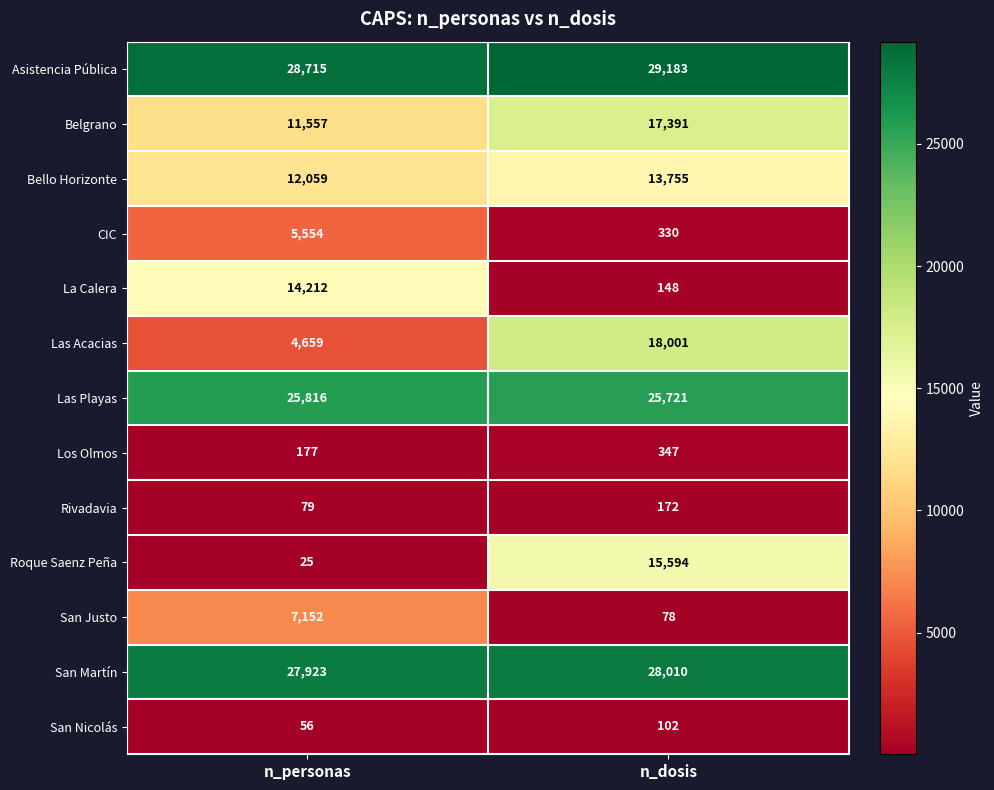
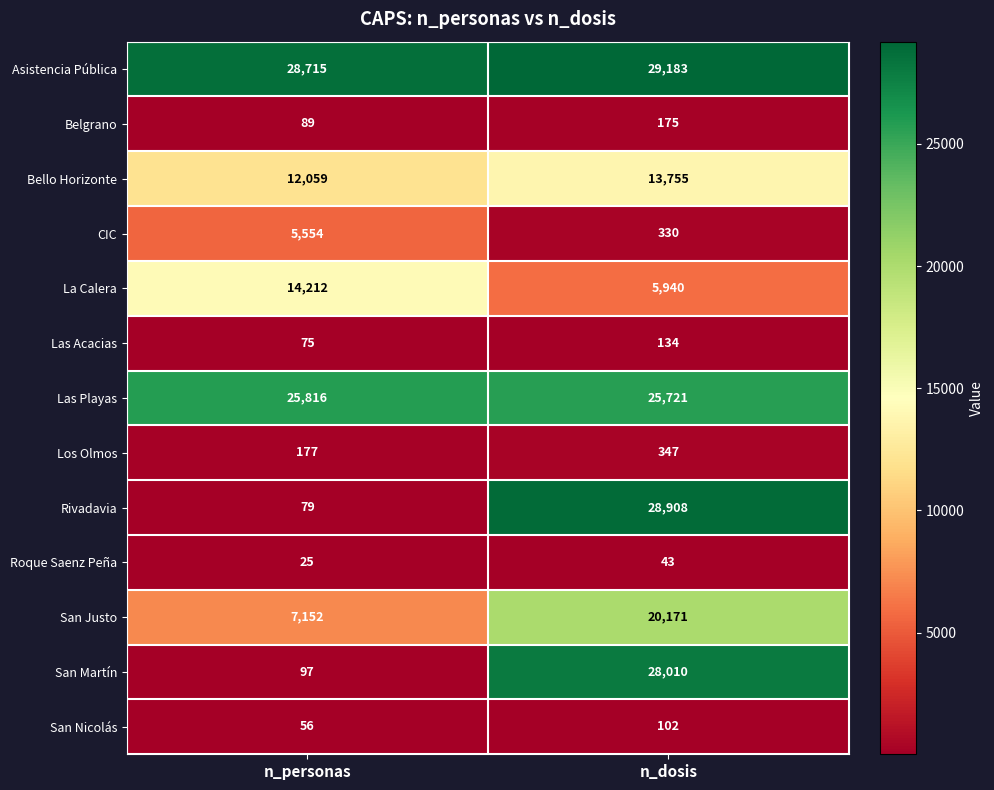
  {
    "Asistencia Pública": {
      "n_personas": "28,715",
      "n_dosis": "29,183"
    },
    "Belgrano": {
-     "n_personas": "11,557",
-     "n_dosis": "17,391"
+     "n_personas": "89",
+     "n_dosis": "175"
    },
    "Bello Horizonte": {
      "n_personas": "12,059",
      "n_dosis": "13,755"
    },
    "CIC": {
      "n_personas": "5,554",
      "n_dosis": "330"
    },
    "La Calera": {
      "n_personas": "14,212",
-     "n_dosis": "148"
+     "n_dosis": "5,940"
    },
    "Las Acacias": {
-     "n_personas": "4,659",
-     "n_dosis": "18,001"
+     "n_personas": "75",
+     "n_dosis": "134"
    },
    "Las Playas": {
      "n_personas": "25,816",
      "n_dosis": "25,721"
    },
    "Los Olmos": {
      "n_personas": "177",
      "n_dosis": "347"
    },
    "Rivadavia": {
      "n_personas": "79",
-     "n_dosis": "172"
+     "n_dosis": "28,908"
    },
    "Roque Saenz Peña": {
      "n_personas": "25",
-     "n_dosis": "15,594"
+     "n_dosis": "43"
    },
    "San Justo": {
      "n_personas": "7,152",
-     "n_dosis": "78"
+     "n_dosis": "20,171"
    },
    "San Martín": {
-     "n_personas": "27,923",
+     "n_personas": "97",
      "n_dosis": "28,010"
    },
    "San Nicolás": {
      "n_personas": "56",
      "n_dosis": "102"
    }
  }
